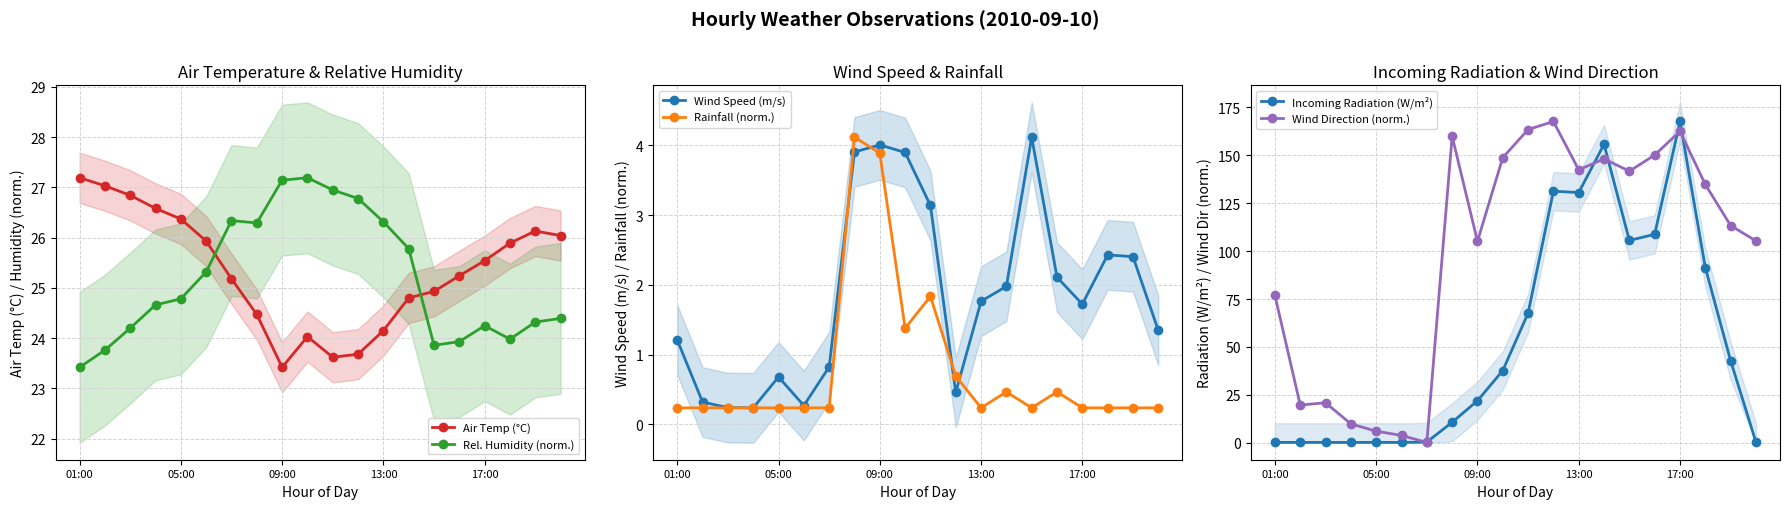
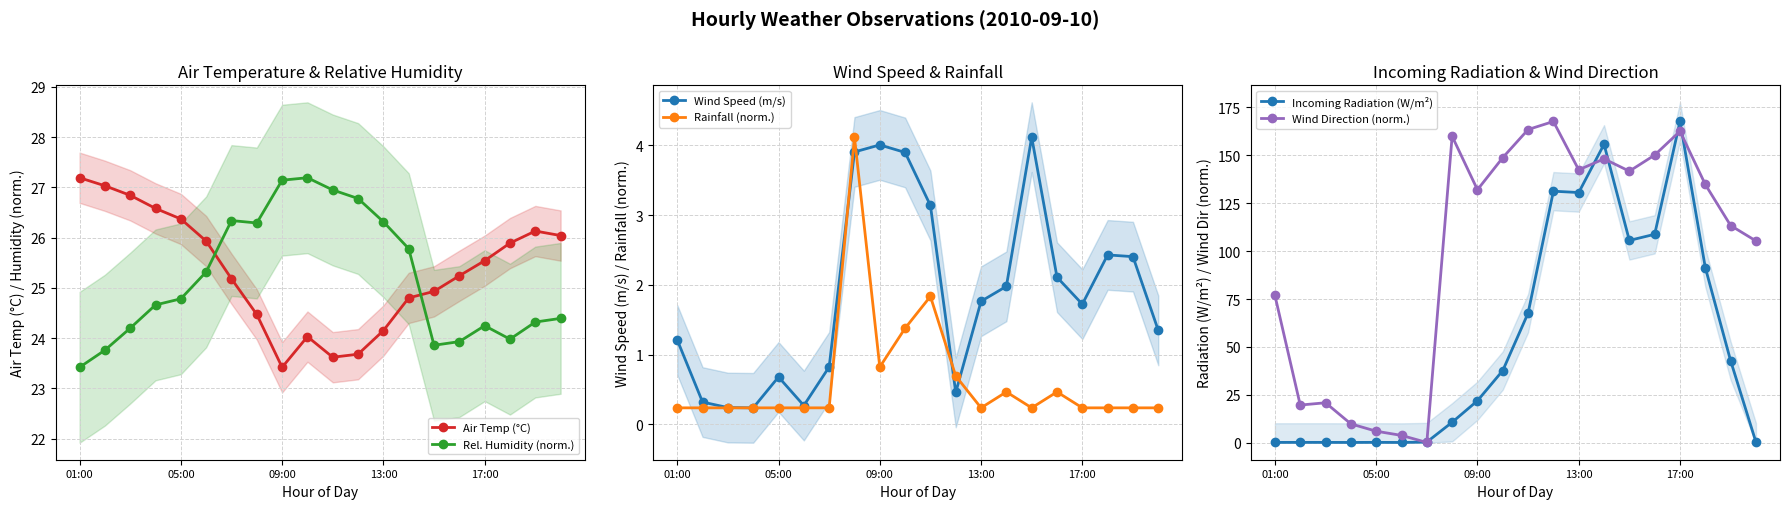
  {
    "Wind Speed & Rainfall": {
      "Rainfall (norm.)": {
        "01:00": 0.2,
        "05:00": 0.2,
-       "09:00": 3.9,
+       "09:00": 0.8,
        "13:00": 0.2,
        "17:00": 0.2
      }
    },
    "Incoming Radiation & Wind Direction": {
      "Wind Direction (norm.)": {
        "01:00": 77,
        "05:00": 6,
-       "09:00": 105,
+       "09:00": 132,
        "13:00": 142,
        "17:00": 163
      }
    }
  }
